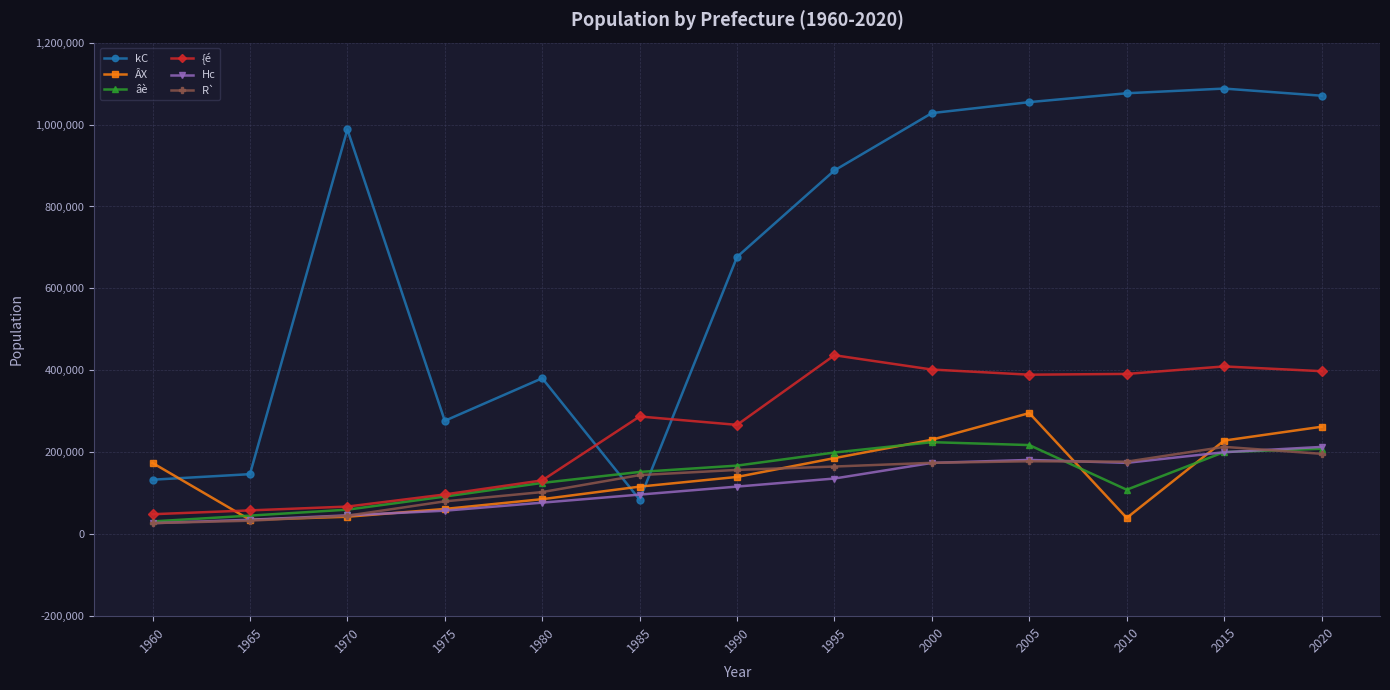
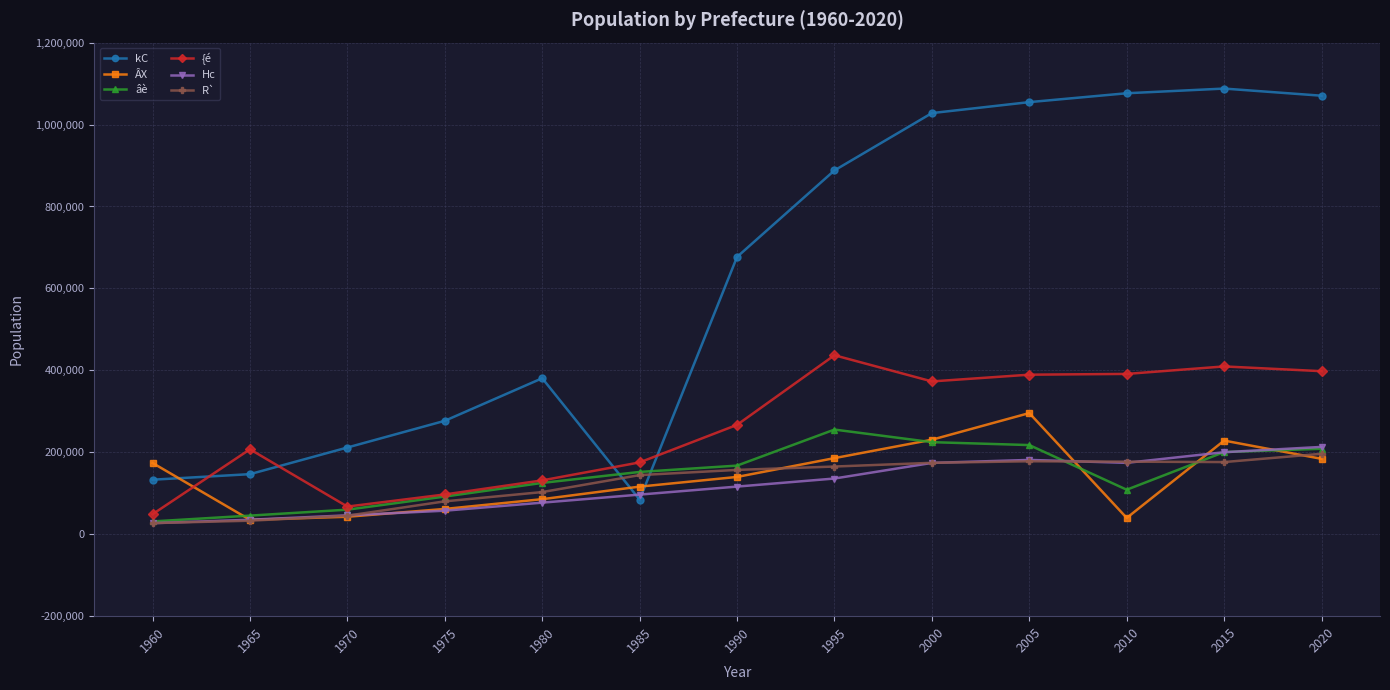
  {
    "kC": {
      "1960": "130,000",
      "1965": "150,000",
-     "1970": "990,000",
+     "1970": "210,000",
      "1975": "280,000",
      "1980": "380,000",
      "1985": "80,000",
      "1990": "680,000",
      "1995": "890,000",
      "2000": "1,030,000",
      "2005": "1,050,000",
      "2010": "1,080,000",
      "2015": "1,090,000",
      "2020": "1,070,000"
    },
    "ÂX": {
      "1960": "170,000",
      "1980": "90,000",
      "1985": "120,000",
      "1990": "140,000",
      "1995": "190,000",
      "2005": "300,000",
      "2010": "40,000",
      "2015": "230,000",
-     "2020": "260,000"
+     "2020": "180,000"
    },
    "âè": {
      "1965": "50,000",
      "1970": "60,000",
      "1985": "150,000",
      "1990": "170,000",
-     "1995": "200,000",
+     "1995": "260,000",
      "2005": "220,000",
      "2010": "110,000"
    },
    "{é": {
      "1960": "50,000",
-     "1965": "60,000",
+     "1965": "210,000",
      "1970": "70,000",
-     "1985": "290,000",
+     "1985": "180,000",
      "1990": "270,000",
      "1995": "440,000",
-     "2000": "400,000",
+     "2000": "370,000",
      "2005": "390,000",
      "2010": "390,000",
      "2015": "410,000",
      "2020": "400,000"
    },
    "Hc": {
      "1980": "80,000",
      "1985": "100,000",
      "1990": "120,000",
      "1995": "140,000"
    },
    "R`": {
      "1975": "80,000",
      "1980": "100,000",
      "1985": "140,000",
      "1990": "160,000",
      "1995": "170,000",
-     "2015": "210,000",
+     "2015": "180,000",
      "2020": "200,000"
    }
  }
